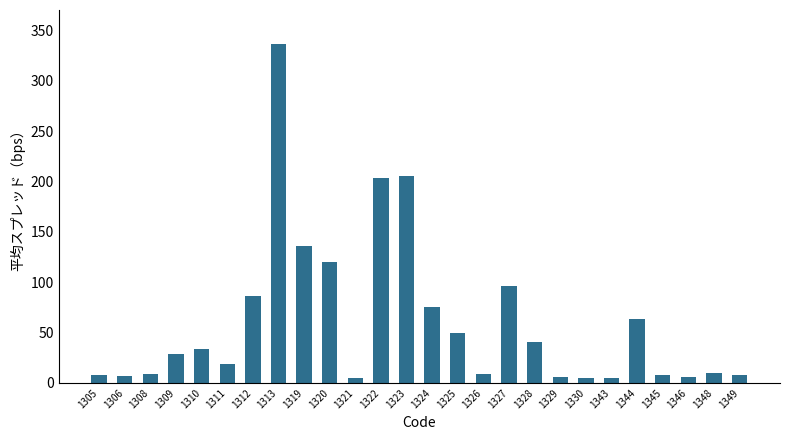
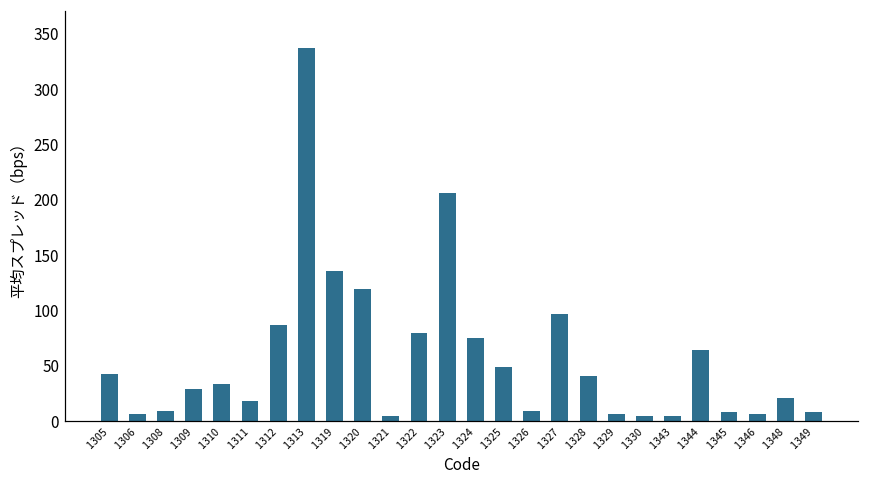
  {
-   "1305": 8,
+   "1305": 42,
    "1306": 7,
    "1308": 9,
    "1309": 29,
    "1310": 34,
    "1311": 19,
    "1312": 87,
    "1313": 337,
    "1319": 136,
    "1320": 120,
    "1321": 5,
-   "1322": 204,
+   "1322": 79,
    "1323": 206,
    "1324": 75,
    "1325": 49,
    "1326": 9,
    "1327": 97,
    "1328": 41,
    "1329": 6,
    "1330": 5,
    "1343": 5,
    "1344": 64,
    "1345": 8,
    "1346": 6,
-   "1348": 10,
+   "1348": 21,
    "1349": 8
  }
